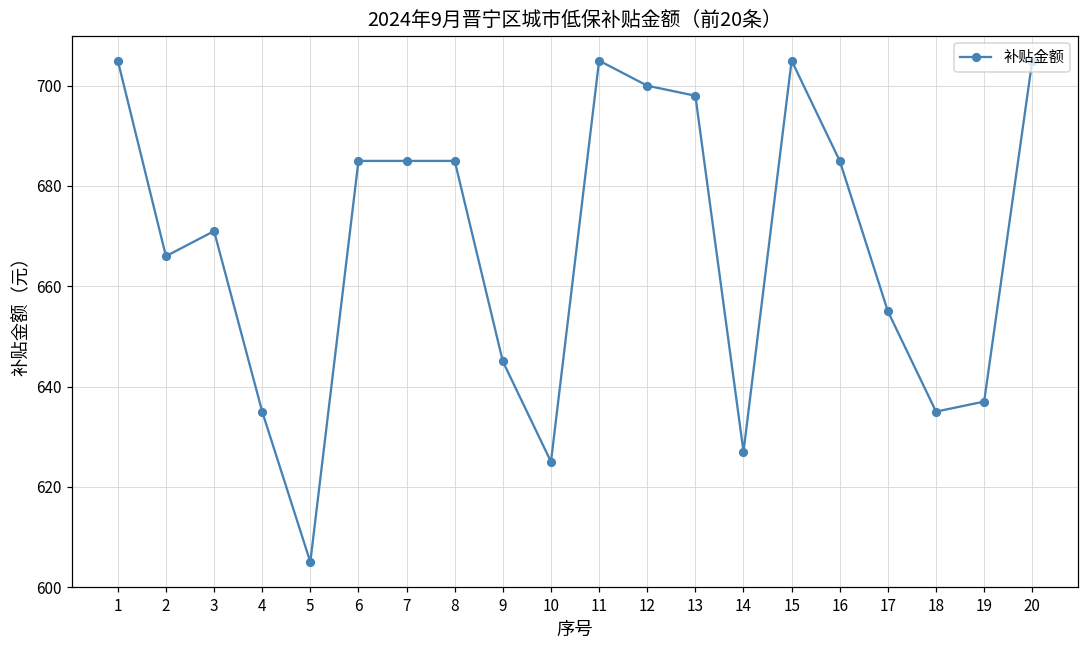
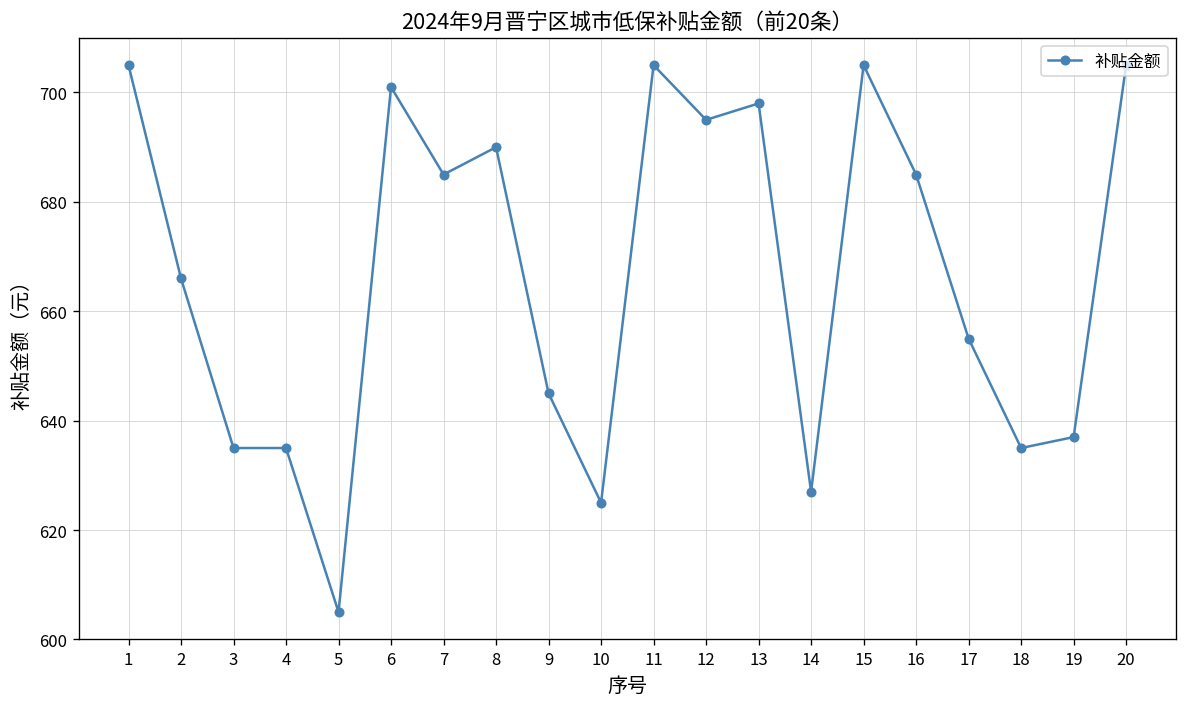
  {
    "1": 705,
    "2": 666,
-   "3": 671,
+   "3": 635,
    "4": 635,
    "5": 605,
-   "6": 685,
+   "6": 701,
    "7": 685,
-   "8": 685,
+   "8": 690,
    "9": 645,
    "10": 625,
    "11": 705,
-   "12": 700,
+   "12": 695,
    "13": 698,
    "14": 627,
    "15": 705,
    "16": 685,
    "17": 655,
    "18": 635,
    "19": 637
  }
